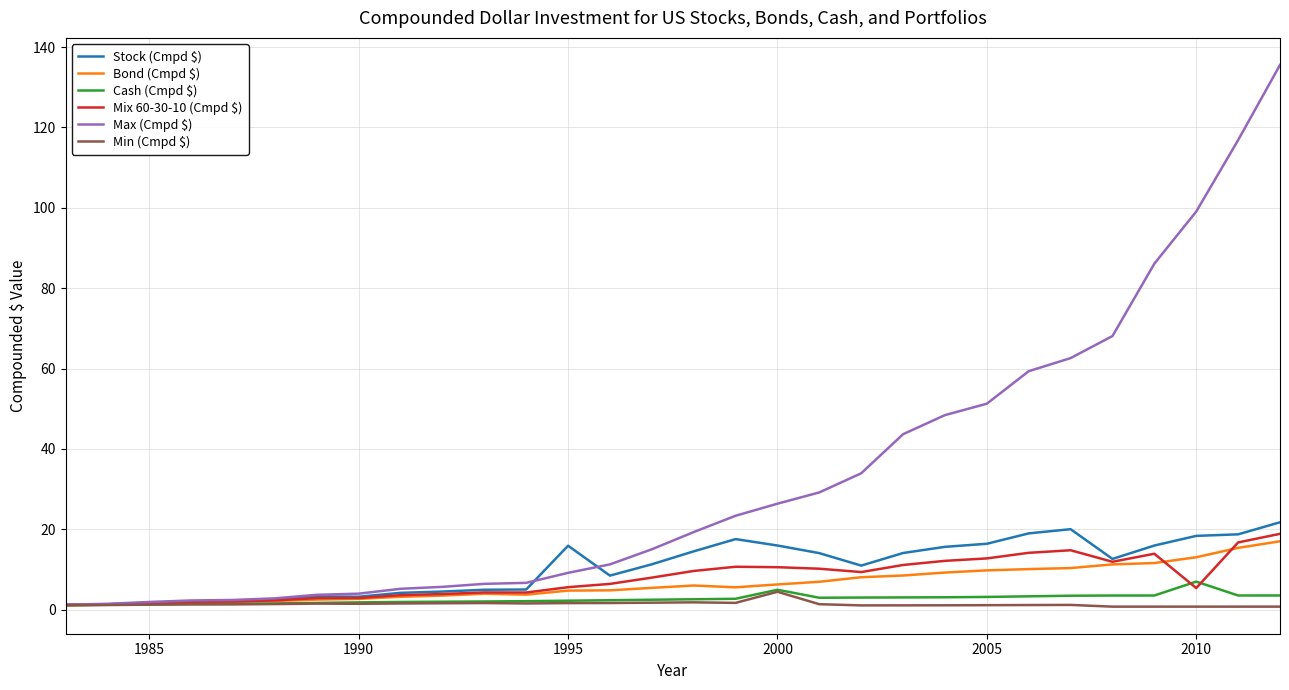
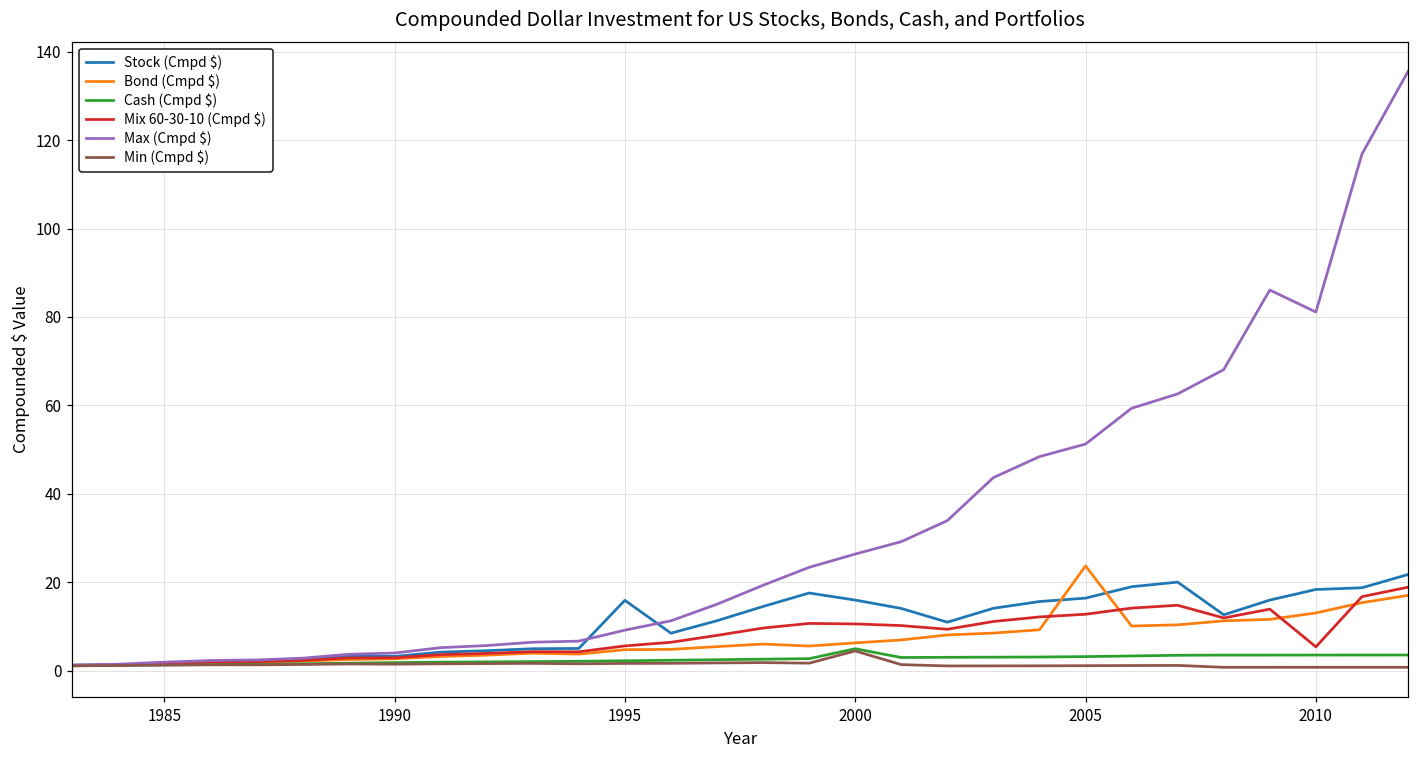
  {
    "Stock (Cmpd $)": {
      "1995": 16,
      "2000": 16,
      "2005": 16,
      "2010": 18
    },
    "Bond (Cmpd $)": {
      "1995": 5,
      "2000": 6,
-     "2005": 10,
+     "2005": 24,
      "2010": 13
    },
    "Cash (Cmpd $)": {
      "2005": 3,
-     "2010": 7
+     "2010": 4
    },
    "Mix 60-30-10 (Cmpd $)": {
      "1995": 6,
      "2000": 11,
      "2005": 13,
      "2010": 5
    },
    "Max (Cmpd $)": {
      "1990": 4,
      "1995": 9,
      "2000": 26,
      "2005": 51,
-     "2010": 99
+     "2010": 81
    },
    "Min (Cmpd $)": {
      "2005": 1,
      "2010": 1
    }
  }
